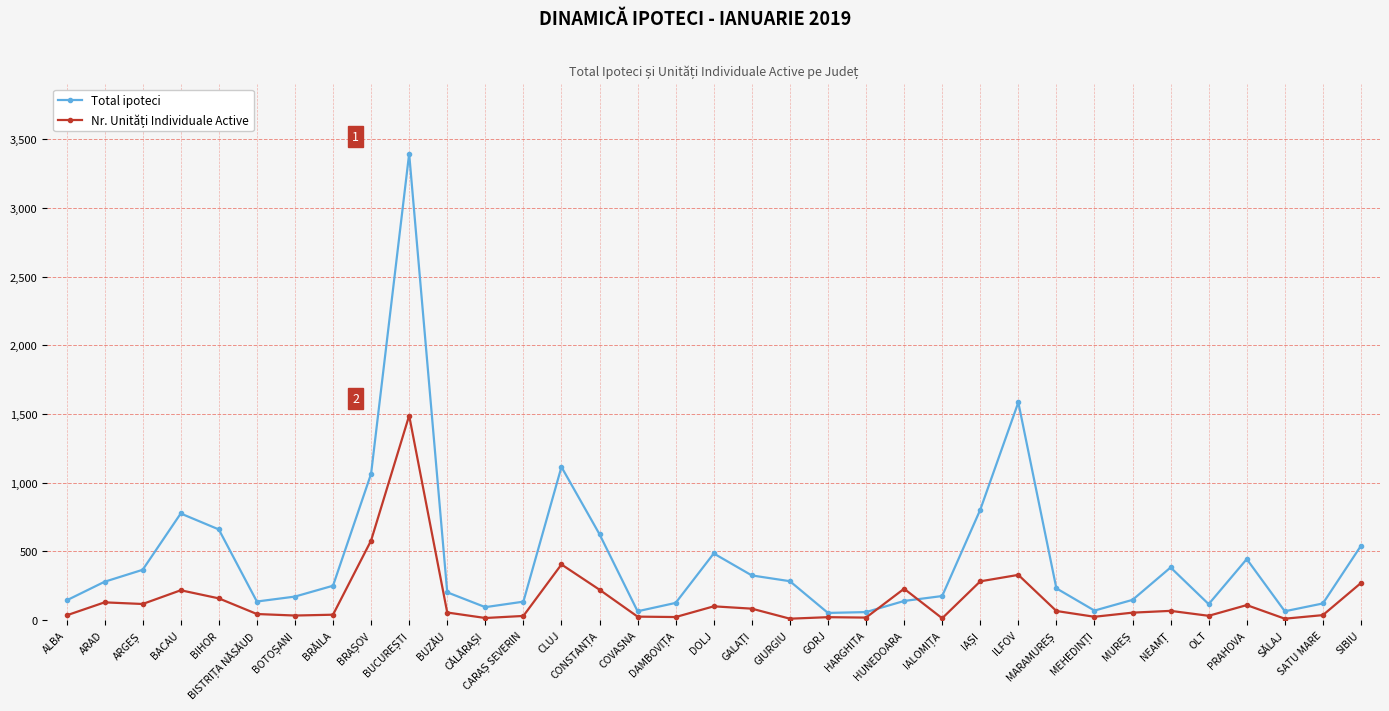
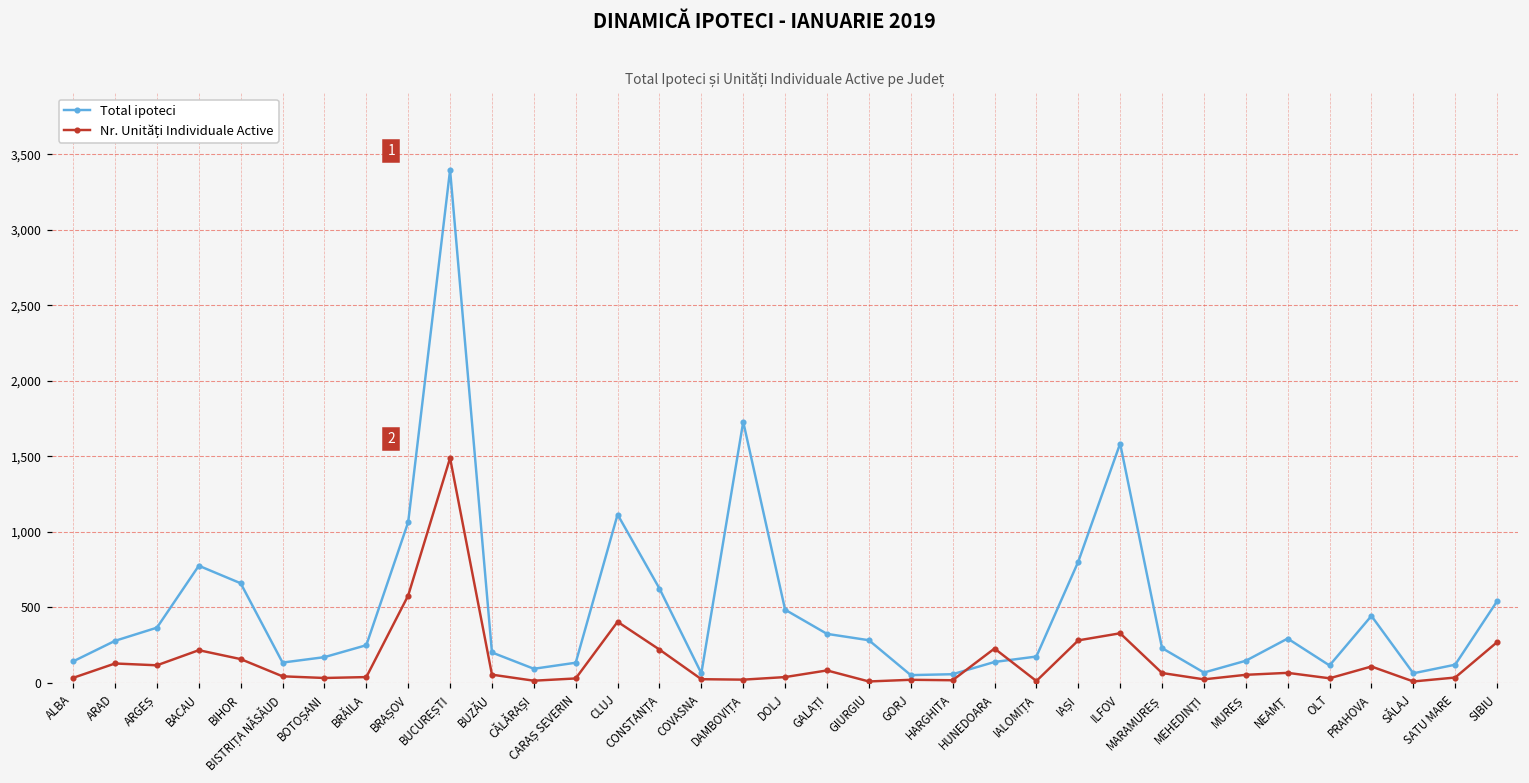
  {
    "Total ipoteci": {
      "ALBA": "140",
      "ARAD": "280",
      "ARGEȘ": "370",
      "BACAU": "780",
      "BIHOR": "660",
      "BISTRIȚA NĂSĂUD": "130",
      "BOTOȘANI": "170",
      "BRĂILA": "250",
      "BRAȘOV": "1,060",
      "BUCUREȘTI": "3,400",
      "BUZĂU": "200",
      "CĂLĂRAȘI": "90",
      "CARAȘ SEVERIN": "130",
      "CLUJ": "1,110",
      "CONSTANȚA": "620",
      "COVASNA": "60",
-     "DAMBOVIȚA": "120",
+     "DAMBOVIȚA": "1,730",
      "DOLJ": "480",
      "GALAȚI": "320",
      "GIURGIU": "280",
      "GORJ": "50",
      "HARGHITA": "60",
      "HUNEDOARA": "140",
      "IALOMIȚA": "170",
      "IAȘI": "800",
      "ILFOV": "1,580",
      "MARAMUREȘ": "230",
      "MEHEDINȚI": "70",
      "MUREȘ": "150",
-     "NEAMȚ": "380",
+     "NEAMȚ": "290",
      "OLT": "120",
      "PRAHOVA": "440",
      "SĂLAJ": "60",
      "SATU MARE": "120",
      "SIBIU": "540"
    },
    "Nr. Unități Individuale Active": {
      "ALBA": "30",
      "ARAD": "130",
      "ARGEȘ": "120",
      "BACAU": "220",
      "BIHOR": "160",
      "BISTRIȚA NĂSĂUD": "40",
      "BOTOȘANI": "30",
      "BRĂILA": "40",
      "BRAȘOV": "580",
      "BUCUREȘTI": "1,490",
      "BUZĂU": "50",
      "CĂLĂRAȘI": "10",
      "CARAȘ SEVERIN": "30",
      "CLUJ": "400",
      "CONSTANȚA": "220",
      "COVASNA": "20",
      "DAMBOVIȚA": "20",
-     "DOLJ": "100",
+     "DOLJ": "40",
      "GALAȚI": "80",
      "GIURGIU": "10",
      "GORJ": "20",
      "HARGHITA": "20",
      "HUNEDOARA": "230",
      "IALOMIȚA": "10",
      "IAȘI": "280",
      "ILFOV": "330",
      "MARAMUREȘ": "70",
      "MEHEDINȚI": "20",
      "MUREȘ": "50",
      "NEAMȚ": "70",
      "OLT": "30",
      "PRAHOVA": "110",
      "SĂLAJ": "10",
      "SATU MARE": "40",
      "SIBIU": "270"
    }
  }
